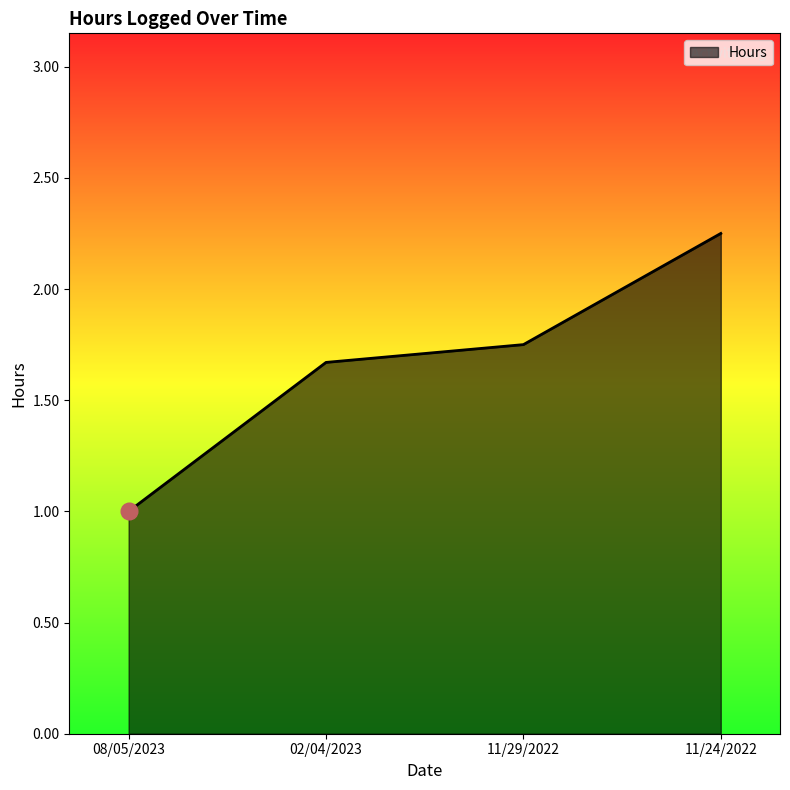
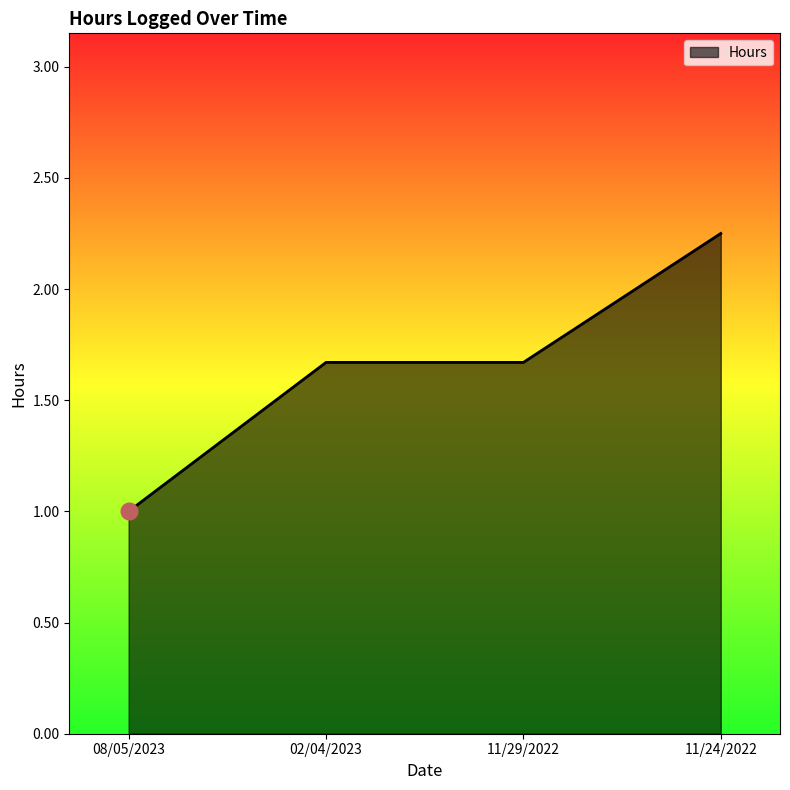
  {
    "Hours": {
      "02/04/2023": 1.67,
-     "11/29/2022": 1.75,
+     "11/29/2022": 1.67,
      "11/24/2022": 2.25
    }
  }
